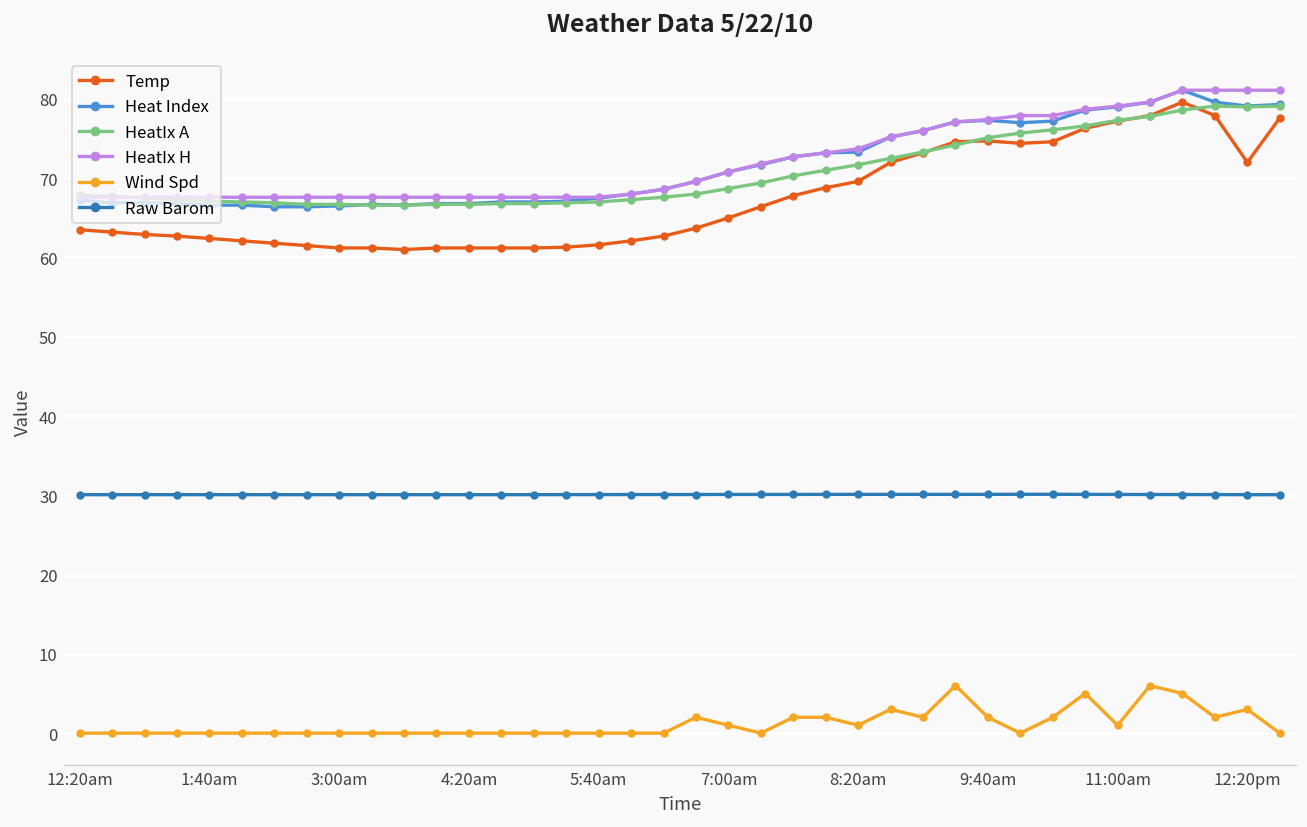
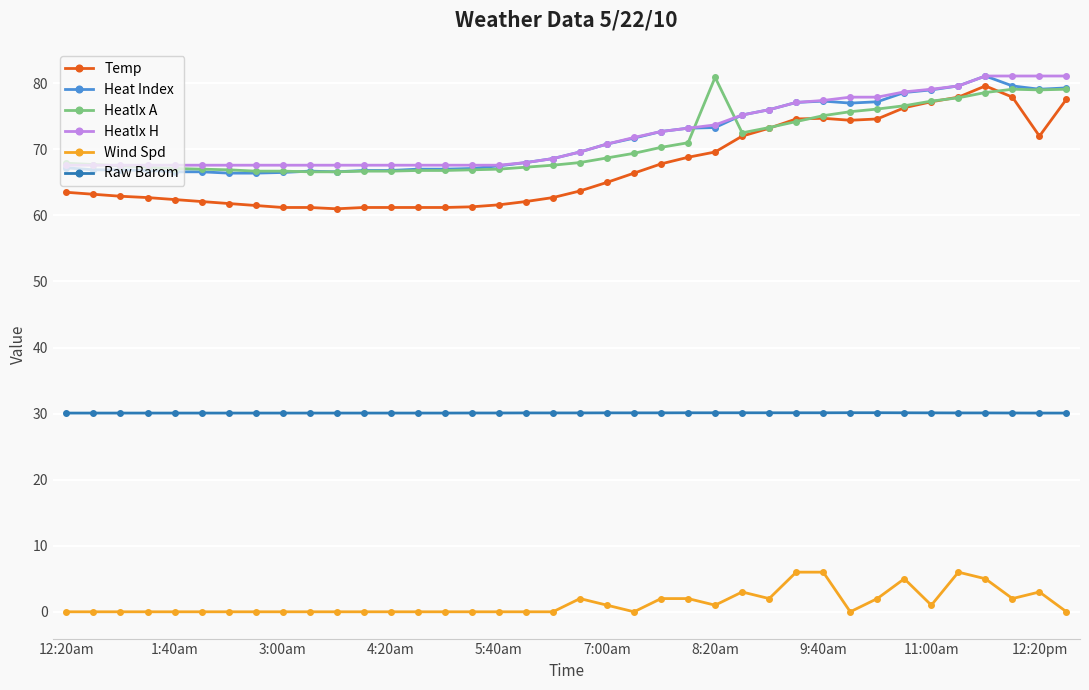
  {
    "Temp": {
      "12:20am": 64,
      "1:40am": 62,
      "3:00am": 61,
      "4:20am": 61,
      "5:40am": 62,
      "7:00am": 65,
      "8:20am": 70,
      "9:40am": 75,
      "12:20pm": 72
    },
    "HeatIx A": {
      "5:40am": 67,
      "7:00am": 69,
-     "8:20am": 72,
+     "8:20am": 81,
      "9:40am": 75
    },
    "HeatIx H": {
      "3:00am": 68,
      "4:20am": 68,
      "8:20am": 74,
      "12:20pm": 81
    },
    "Wind Spd": {
      "12:20am": 0,
      "1:40am": 0,
      "3:00am": 0,
      "4:20am": 0,
      "5:40am": 0,
      "7:00am": 1,
      "8:20am": 1,
-     "9:40am": 2,
+     "9:40am": 6,
      "11:00am": 1,
      "12:20pm": 3
    }
  }
